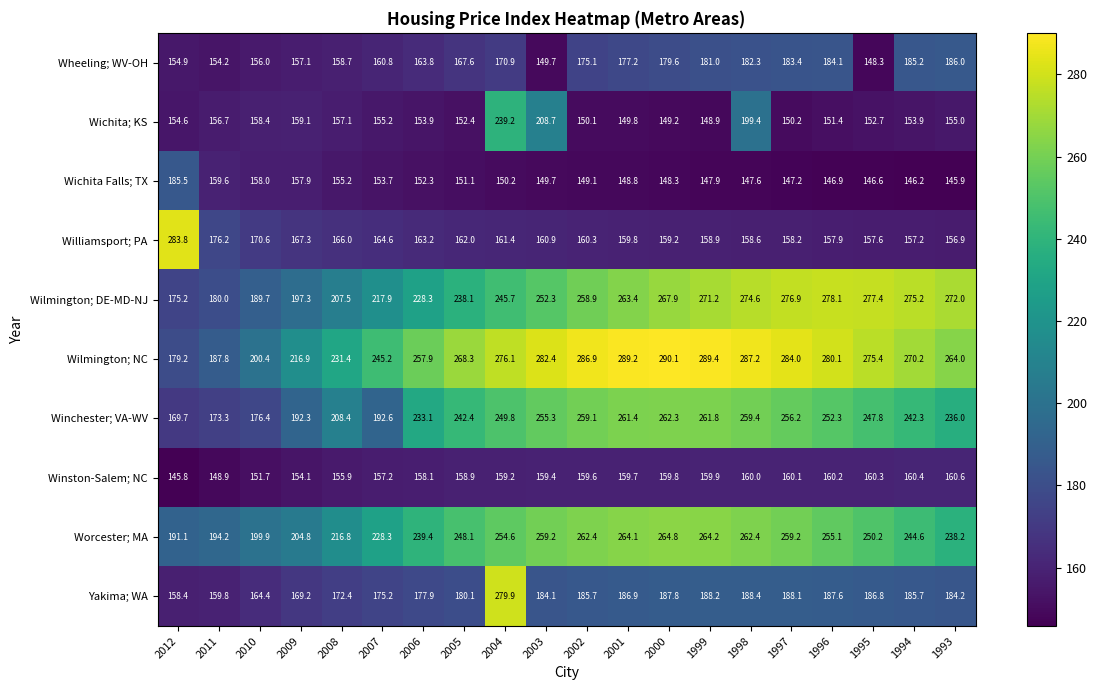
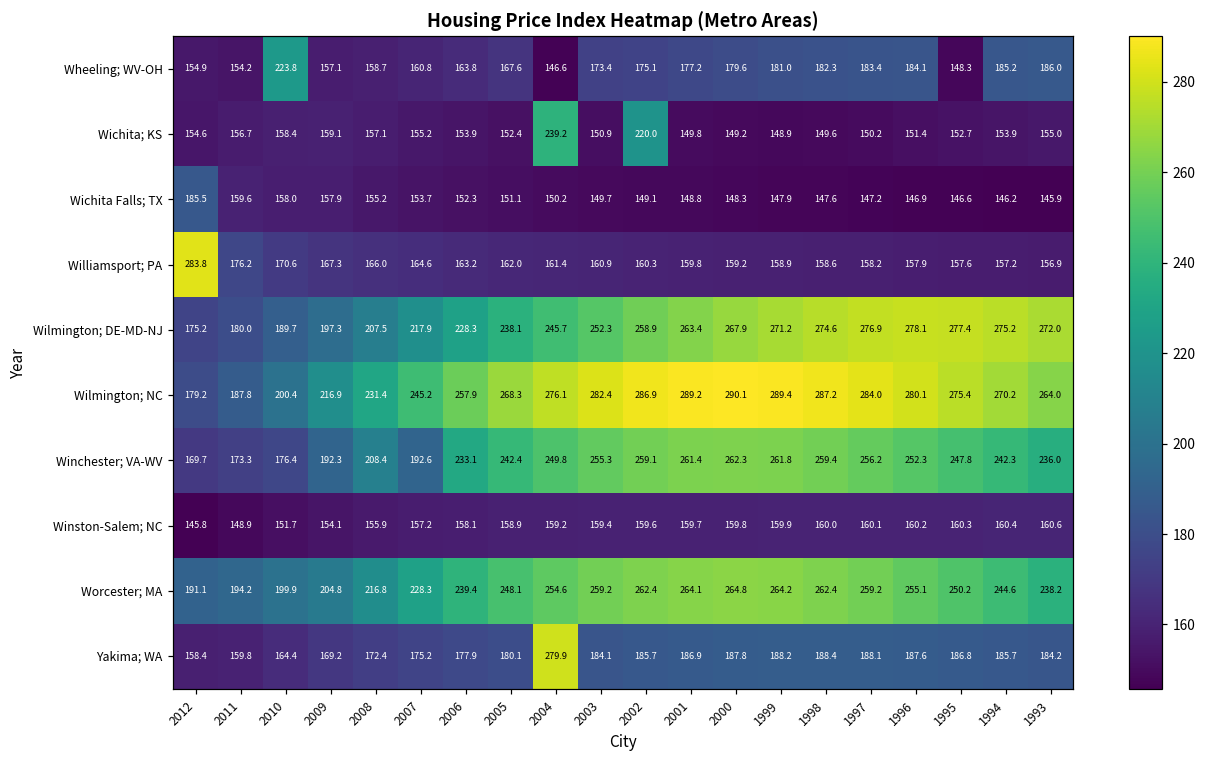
  {
    "Wheeling; WV-OH": {
      "2012": 154.9,
      "2011": 154.2,
-     "2010": 156.0,
+     "2010": 223.8,
      "2009": 157.1,
      "2008": 158.7,
      "2007": 160.8,
      "2006": 163.8,
      "2005": 167.6,
-     "2004": 170.9,
-     "2003": 149.7,
+     "2004": 146.6,
+     "2003": 173.4,
      "2002": 175.1,
      "2001": 177.2,
      "2000": 179.6,
      "1999": 181.0,
      "1998": 182.3,
      "1997": 183.4,
      "1996": 184.1,
      "1995": 148.3,
      "1994": 185.2,
      "1993": 186.0
    },
    "Wichita; KS": {
      "2012": 154.6,
      "2011": 156.7,
      "2010": 158.4,
      "2009": 159.1,
      "2008": 157.1,
      "2007": 155.2,
      "2006": 153.9,
      "2005": 152.4,
      "2004": 239.2,
-     "2003": 208.7,
-     "2002": 150.1,
+     "2003": 150.9,
+     "2002": 220.0,
      "2001": 149.8,
      "2000": 149.2,
      "1999": 148.9,
-     "1998": 199.4,
+     "1998": 149.6,
      "1997": 150.2,
      "1996": 151.4,
      "1995": 152.7,
      "1994": 153.9,
      "1993": 155.0
    },
    "Wichita Falls; TX": {
      "2012": 185.5,
      "2011": 159.6,
      "2010": 158.0,
      "2009": 157.9,
      "2008": 155.2,
      "2007": 153.7,
      "2006": 152.3,
      "2005": 151.1,
      "2004": 150.2,
      "2003": 149.7,
      "2002": 149.1,
      "2001": 148.8,
      "2000": 148.3,
      "1999": 147.9,
      "1998": 147.6,
      "1997": 147.2,
      "1996": 146.9,
      "1995": 146.6,
      "1994": 146.2,
      "1993": 145.9
    },
    "Williamsport; PA": {
      "2012": 283.8,
      "2011": 176.2,
      "2010": 170.6,
      "2009": 167.3,
      "2008": 166.0,
      "2007": 164.6,
      "2006": 163.2,
      "2005": 162.0,
      "2004": 161.4,
      "2003": 160.9,
      "2002": 160.3,
      "2001": 159.8,
      "2000": 159.2,
      "1999": 158.9,
      "1998": 158.6,
      "1997": 158.2,
      "1996": 157.9,
      "1995": 157.6,
      "1994": 157.2,
      "1993": 156.9
    },
    "Wilmington; DE-MD-NJ": {
      "2012": 175.2,
      "2011": 180.0,
      "2010": 189.7,
      "2009": 197.3,
      "2008": 207.5,
      "2007": 217.9,
      "2006": 228.3,
      "2005": 238.1,
      "2004": 245.7,
      "2003": 252.3,
      "2002": 258.9,
      "2001": 263.4,
      "2000": 267.9,
      "1999": 271.2,
      "1998": 274.6,
      "1997": 276.9,
      "1996": 278.1,
      "1995": 277.4,
      "1994": 275.2,
      "1993": 272.0
    },
    "Wilmington; NC": {
      "2012": 179.2,
      "2011": 187.8,
      "2010": 200.4,
      "2009": 216.9,
      "2008": 231.4,
      "2007": 245.2,
      "2006": 257.9,
      "2005": 268.3,
      "2004": 276.1,
      "2003": 282.4,
      "2002": 286.9,
      "2001": 289.2,
      "2000": 290.1,
      "1999": 289.4,
      "1998": 287.2,
      "1997": 284.0,
      "1996": 280.1,
      "1995": 275.4,
      "1994": 270.2,
      "1993": 264.0
    },
    "Winchester; VA-WV": {
      "2012": 169.7,
      "2011": 173.3,
      "2010": 176.4,
      "2009": 192.3,
      "2008": 208.4,
      "2007": 192.6,
      "2006": 233.1,
      "2005": 242.4,
      "2004": 249.8,
      "2003": 255.3,
      "2002": 259.1,
      "2001": 261.4,
      "2000": 262.3,
      "1999": 261.8,
      "1998": 259.4,
      "1997": 256.2,
      "1996": 252.3,
      "1995": 247.8,
      "1994": 242.3,
      "1993": 236.0
    },
    "Winston-Salem; NC": {
      "2012": 145.8,
      "2011": 148.9,
      "2010": 151.7,
      "2009": 154.1,
      "2008": 155.9,
      "2007": 157.2,
      "2006": 158.1,
      "2005": 158.9,
      "2004": 159.2,
      "2003": 159.4,
      "2002": 159.6,
      "2001": 159.7,
      "2000": 159.8,
      "1999": 159.9,
      "1998": 160.0,
      "1997": 160.1,
      "1996": 160.2,
      "1995": 160.3,
      "1994": 160.4,
      "1993": 160.6
    },
    "Worcester; MA": {
      "2012": 191.1,
      "2011": 194.2,
      "2010": 199.9,
      "2009": 204.8,
      "2008": 216.8,
      "2007": 228.3,
      "2006": 239.4,
      "2005": 248.1,
      "2004": 254.6,
      "2003": 259.2,
      "2002": 262.4,
      "2001": 264.1,
      "2000": 264.8,
      "1999": 264.2,
      "1998": 262.4,
      "1997": 259.2,
      "1996": 255.1,
      "1995": 250.2,
      "1994": 244.6,
      "1993": 238.2
    },
    "Yakima; WA": {
      "2012": 158.4,
      "2011": 159.8,
      "2010": 164.4,
      "2009": 169.2,
      "2008": 172.4,
      "2007": 175.2,
      "2006": 177.9,
      "2005": 180.1,
      "2004": 279.9,
      "2003": 184.1,
      "2002": 185.7,
      "2001": 186.9,
      "2000": 187.8,
      "1999": 188.2,
      "1998": 188.4,
      "1997": 188.1,
      "1996": 187.6,
      "1995": 186.8,
      "1994": 185.7,
      "1993": 184.2
    }
  }
